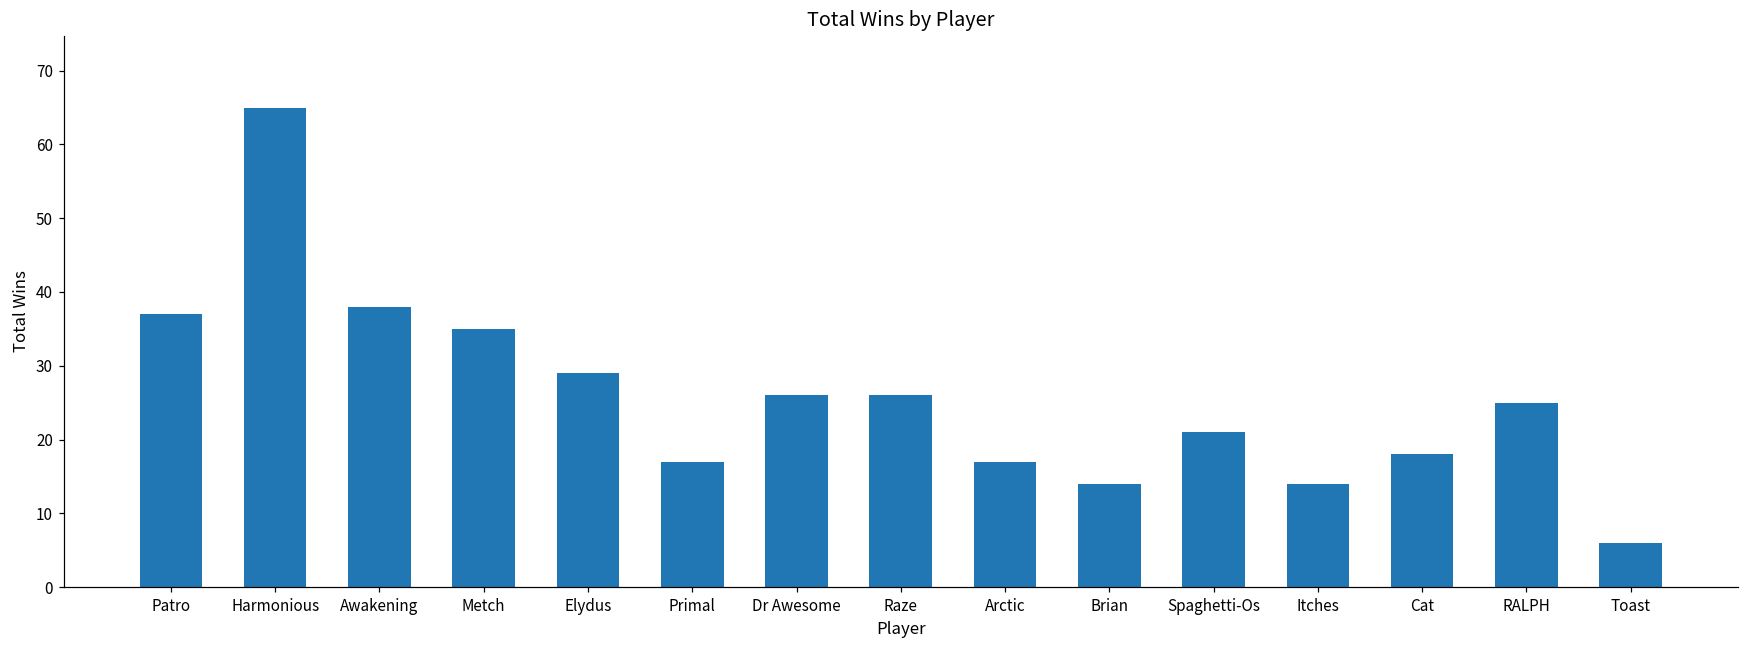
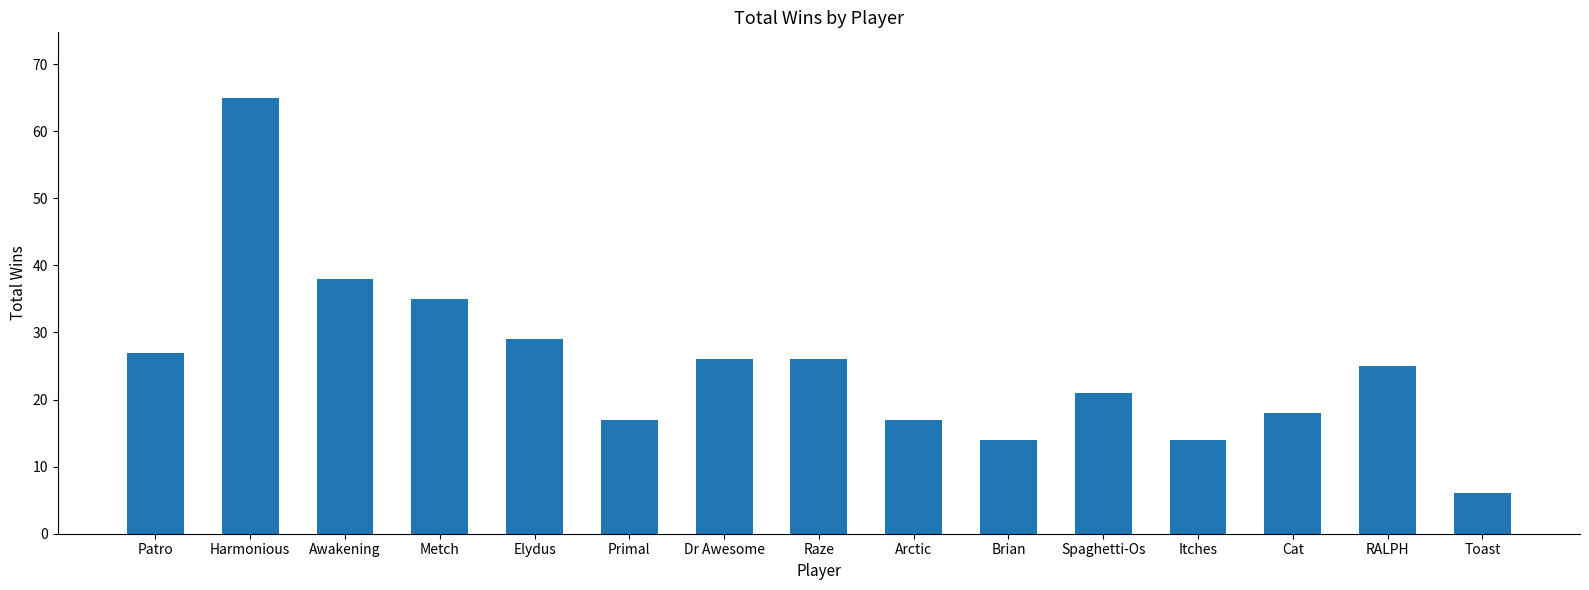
  {
-   "Patro": 37,
+   "Patro": 27,
    "Harmonious": 65,
    "Awakening": 38,
    "Metch": 35,
    "Elydus": 29,
    "Primal": 17,
    "Dr Awesome": 26,
    "Raze": 26,
    "Arctic": 17,
    "Brian": 14,
    "Spaghetti-Os": 21,
    "Itches": 14,
    "Cat": 18,
    "RALPH": 25,
    "Toast": 6
  }
